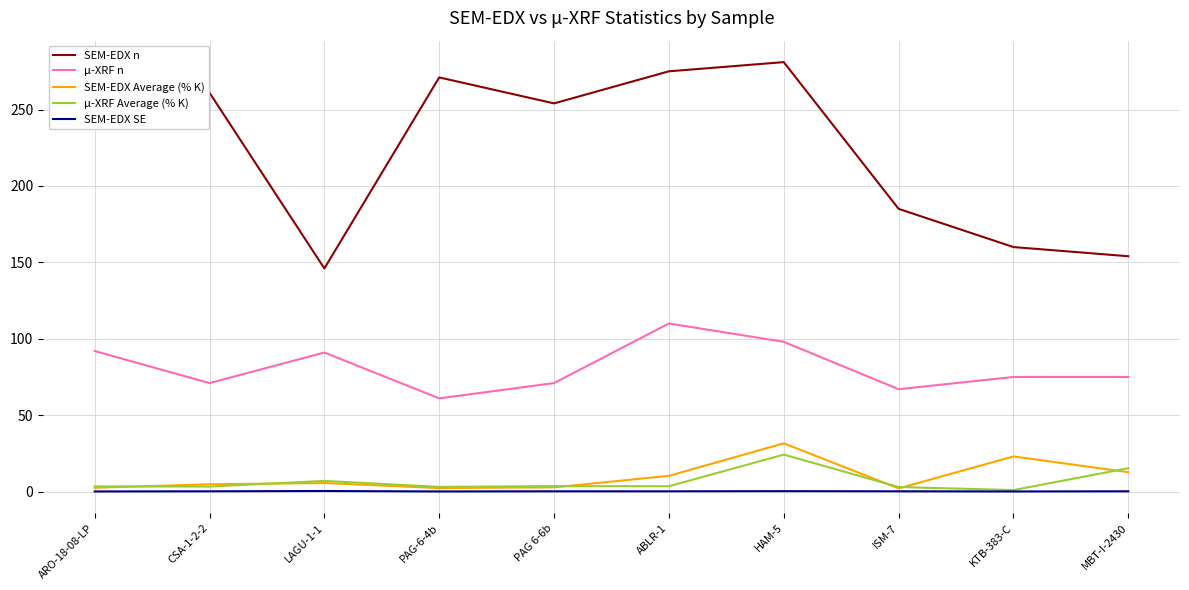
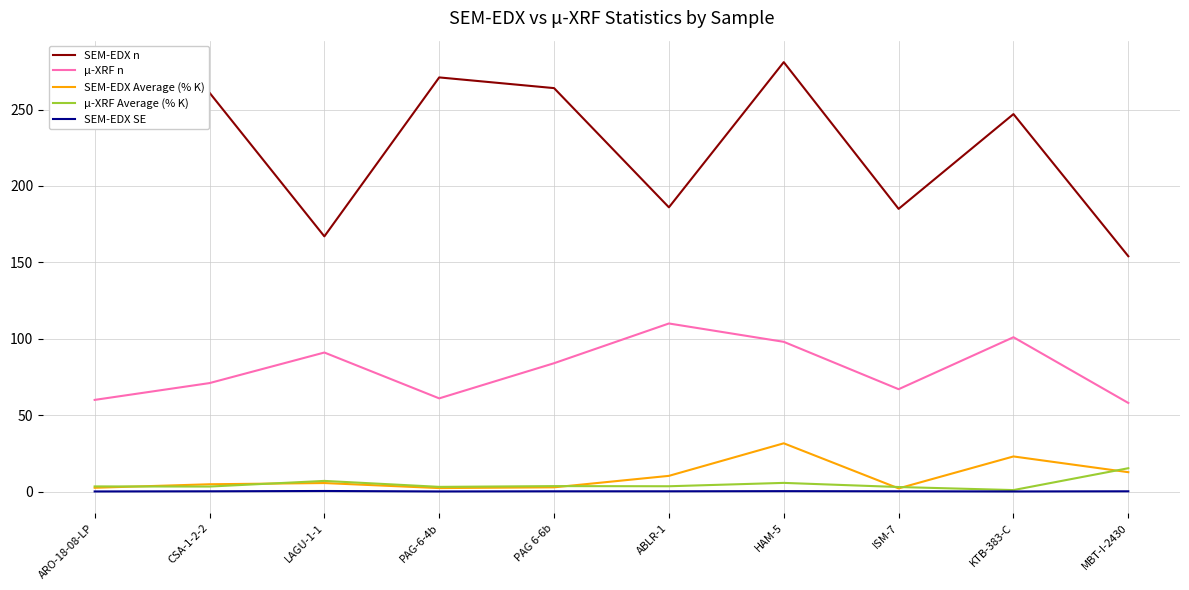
  {
    "SEM-EDX n": {
      "CSA-1-2-2": 261,
-     "LAGU-1-1": 146,
+     "LAGU-1-1": 167,
      "PAG-6-4b": 271,
-     "PAG 6-6b": 254,
-     "ABLR-1": 275,
+     "PAG 6-6b": 264,
+     "ABLR-1": 186,
      "HAM-5": 281,
      "ISM-7": 185,
-     "KTB-383-C": 160,
+     "KTB-383-C": 247,
      "MBT-I-2430": 154
    },
    "μ-XRF n": {
-     "ARO-18-08-LP": 92,
+     "ARO-18-08-LP": 60,
      "CSA-1-2-2": 71,
      "LAGU-1-1": 91,
      "PAG-6-4b": 61,
-     "PAG 6-6b": 71,
+     "PAG 6-6b": 84,
      "ABLR-1": 110,
      "HAM-5": 98,
      "ISM-7": 67,
-     "KTB-383-C": 75,
-     "MBT-I-2430": 75
+     "KTB-383-C": 101,
+     "MBT-I-2430": 58
    },
    "SEM-EDX Average (% K)": {
      "ABLR-1": 10,
      "HAM-5": 32,
      "KTB-383-C": 23,
      "MBT-I-2430": 13
    },
    "μ-XRF Average (% K)": {
      "ABLR-1": 4,
-     "HAM-5": 24,
+     "HAM-5": 6,
      "MBT-I-2430": 15
    },
    "SEM-EDX SE": {
      "ARO-18-08-LP": 0,
      "CSA-1-2-2": 0,
      "LAGU-1-1": 0,
      "PAG-6-4b": 0,
      "PAG 6-6b": 0,
      "ABLR-1": 0,
      "HAM-5": 0,
      "ISM-7": 0,
      "MBT-I-2430": 0
    }
  }
